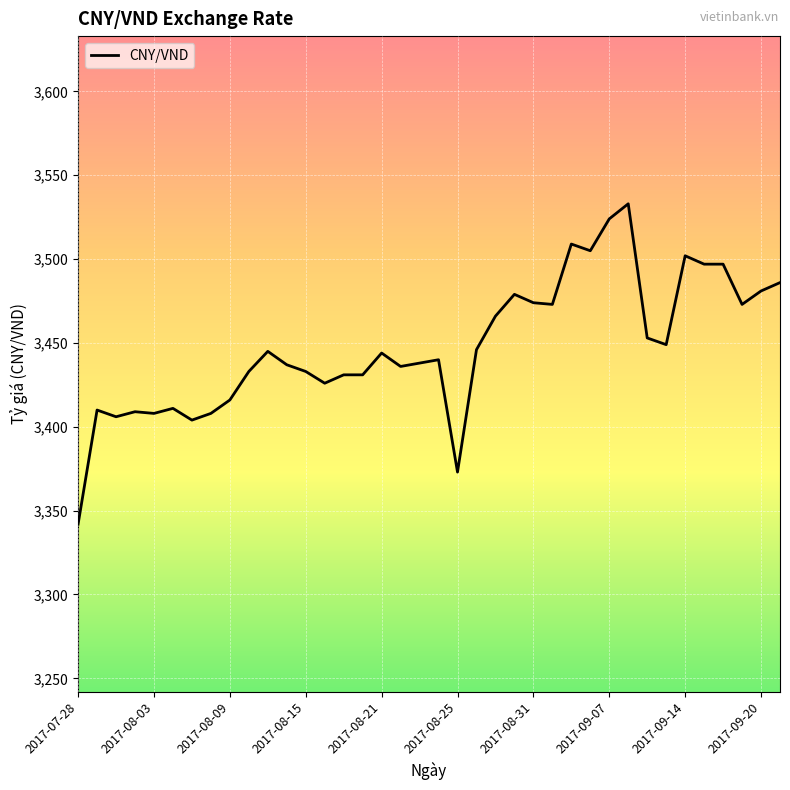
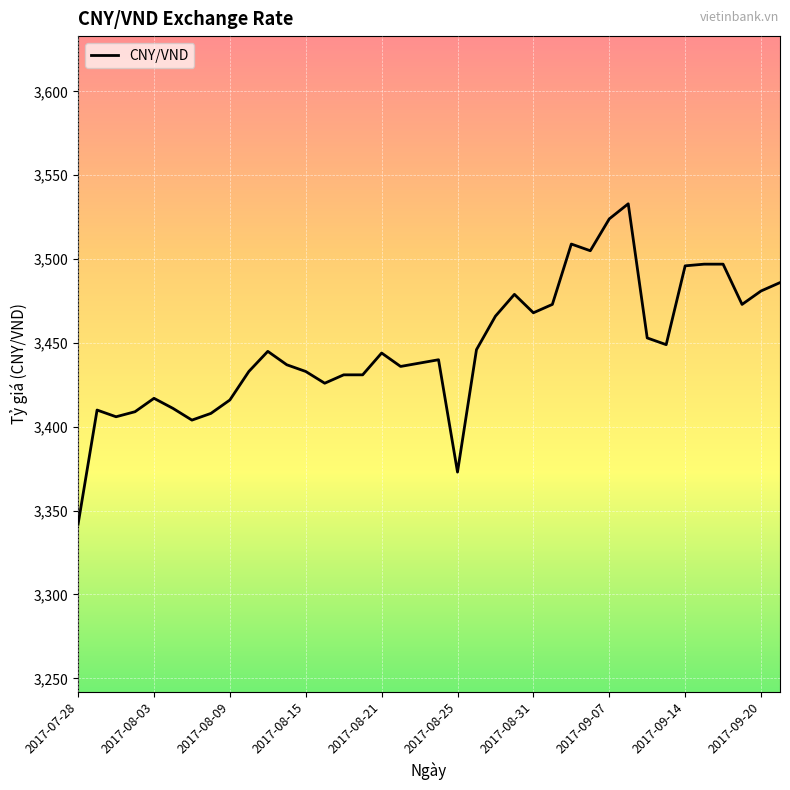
  {
    "2017-07-28": "3,342",
-   "2017-08-03": "3,408",
+   "2017-08-03": "3,417",
    "2017-08-09": "3,416",
    "2017-08-15": "3,433",
    "2017-08-21": "3,444",
    "2017-08-25": "3,373",
-   "2017-08-31": "3,474",
+   "2017-08-31": "3,468",
    "2017-09-07": "3,524",
-   "2017-09-14": "3,502",
+   "2017-09-14": "3,496",
    "2017-09-20": "3,481"
  }
